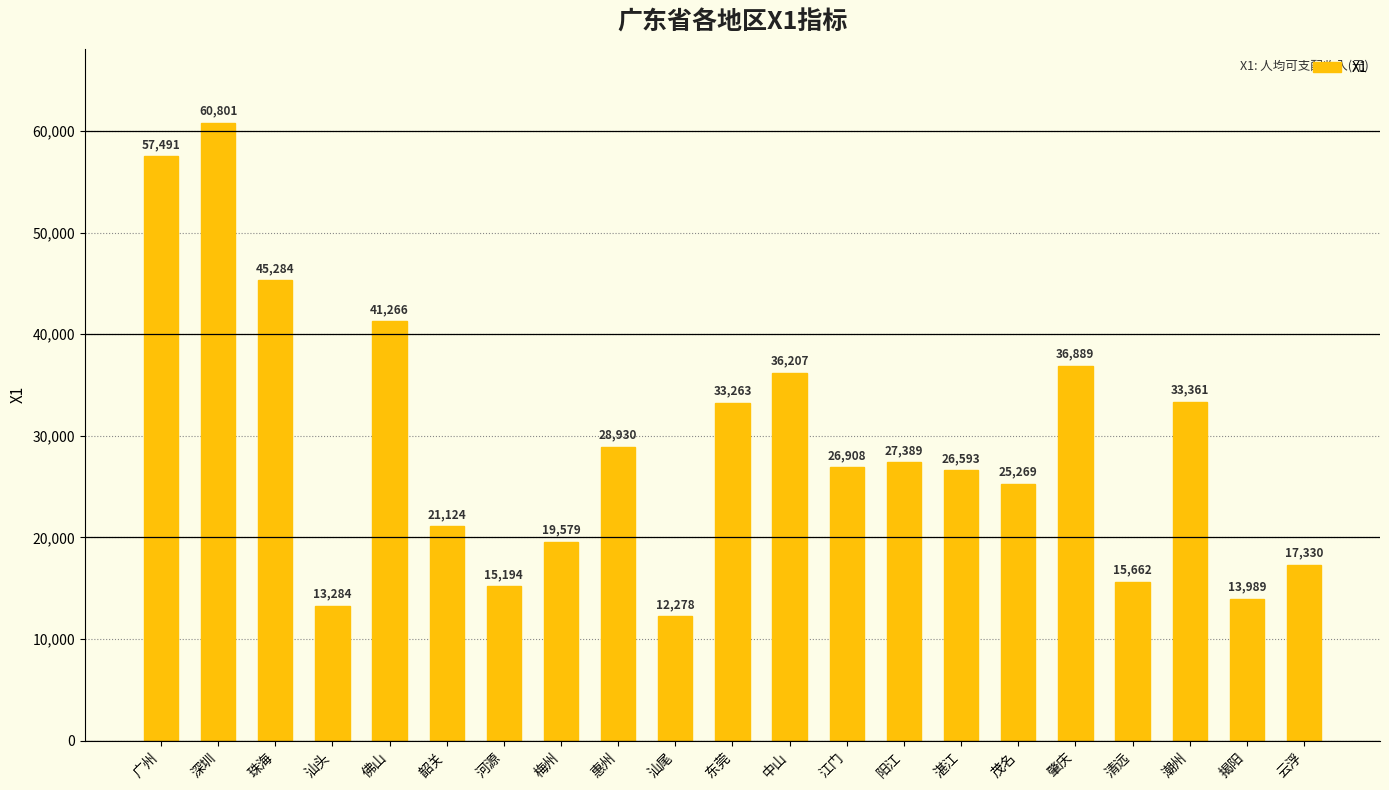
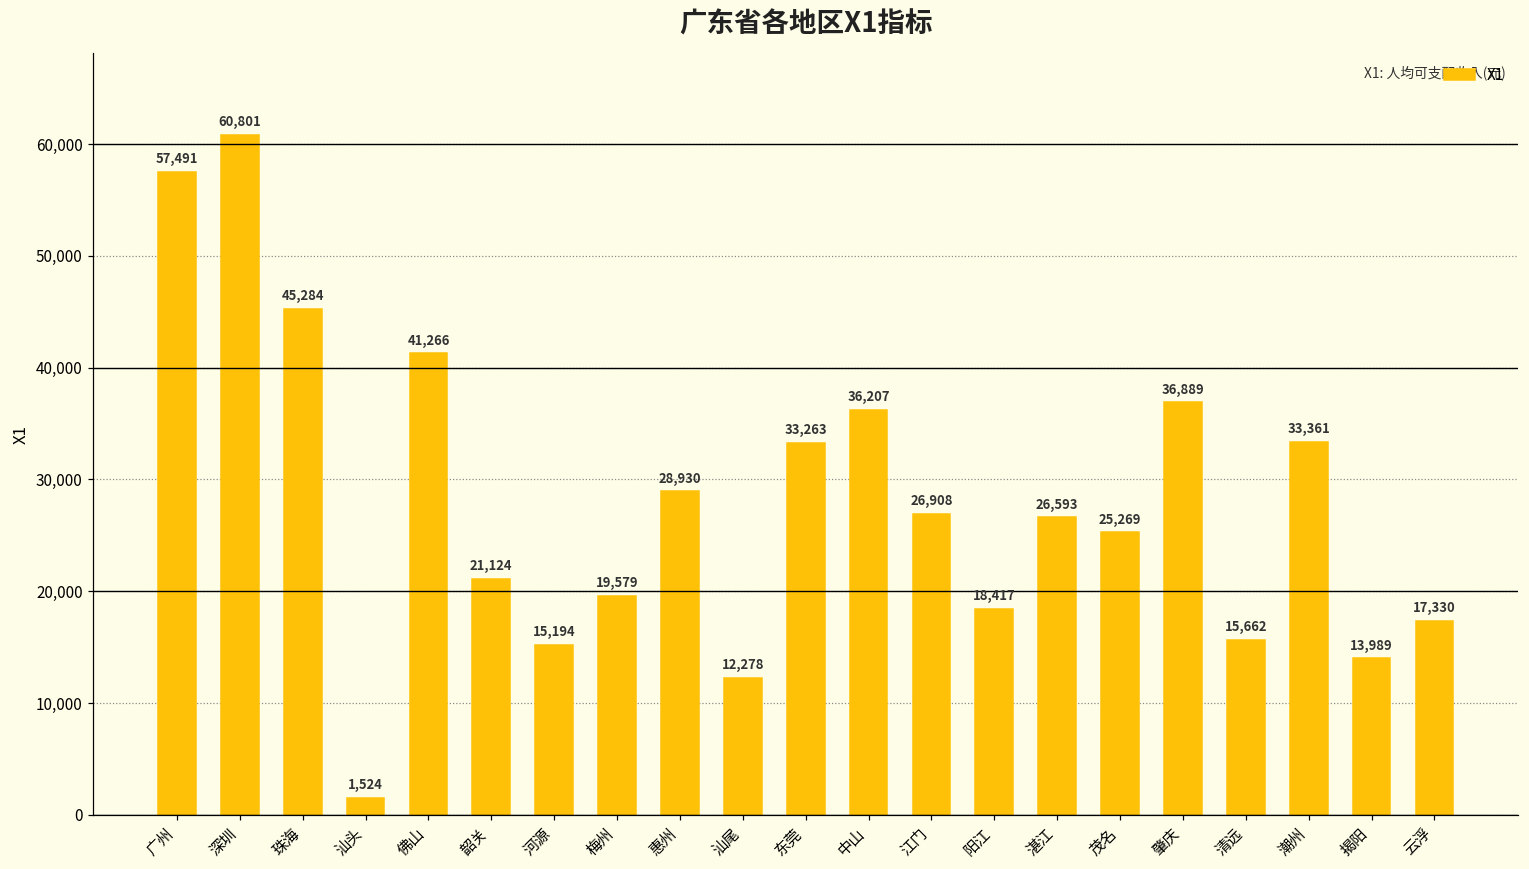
  {
    "广州": "57,491",
    "深圳": "60,801",
    "珠海": "45,284",
-   "汕头": "13,284",
+   "汕头": "1,524",
    "佛山": "41,266",
    "韶关": "21,124",
    "河源": "15,194",
    "梅州": "19,579",
    "惠州": "28,930",
    "汕尾": "12,278",
    "东莞": "33,263",
    "中山": "36,207",
    "江门": "26,908",
-   "阳江": "27,389",
+   "阳江": "18,417",
    "湛江": "26,593",
    "茂名": "25,269",
    "肇庆": "36,889",
    "清远": "15,662",
    "潮州": "33,361",
    "揭阳": "13,989",
    "云浮": "17,330"
  }
